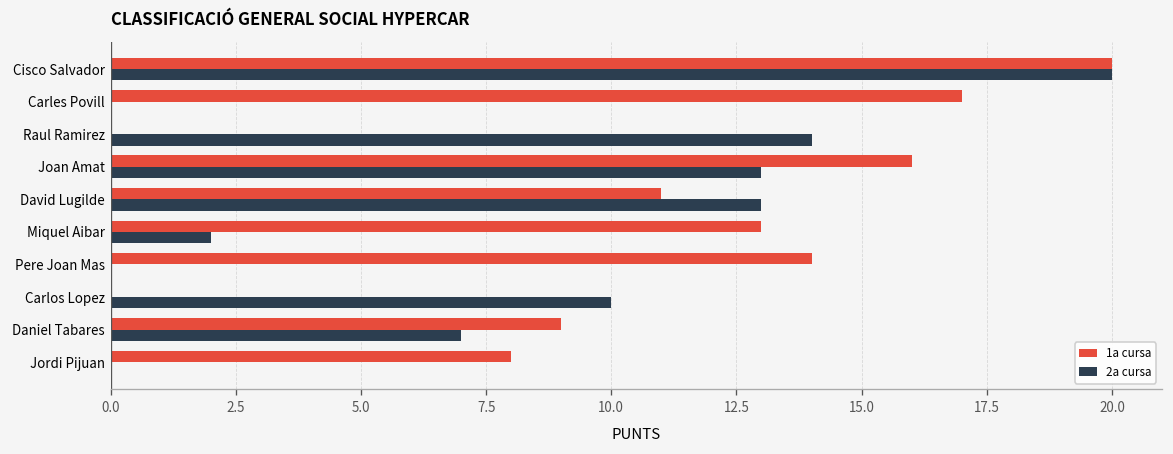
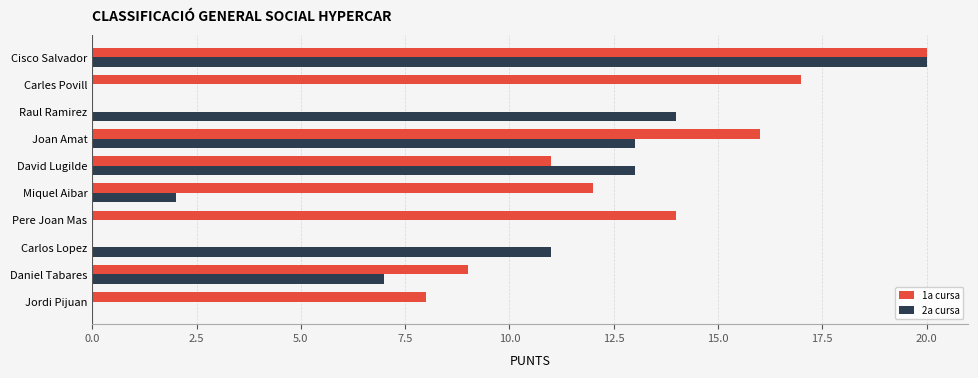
  {
    "1a cursa": {
      "Cisco Salvador": 20,
      "Carles Povill": 17,
      "Raul Ramirez": 0,
      "Joan Amat": 16,
      "David Lugilde": 11,
-     "Miquel Aibar": 13,
+     "Miquel Aibar": 12,
      "Pere Joan Mas": 14,
      "Carlos Lopez": 0,
      "Daniel Tabares": 9,
      "Jordi Pijuan": 8
    },
    "2a cursa": {
      "Cisco Salvador": 20,
      "Carles Povill": 0,
      "Raul Ramirez": 14,
      "Joan Amat": 13,
      "David Lugilde": 13,
      "Miquel Aibar": 2,
      "Pere Joan Mas": 0,
-     "Carlos Lopez": 10,
+     "Carlos Lopez": 11,
      "Daniel Tabares": 7,
      "Jordi Pijuan": 0
    }
  }
